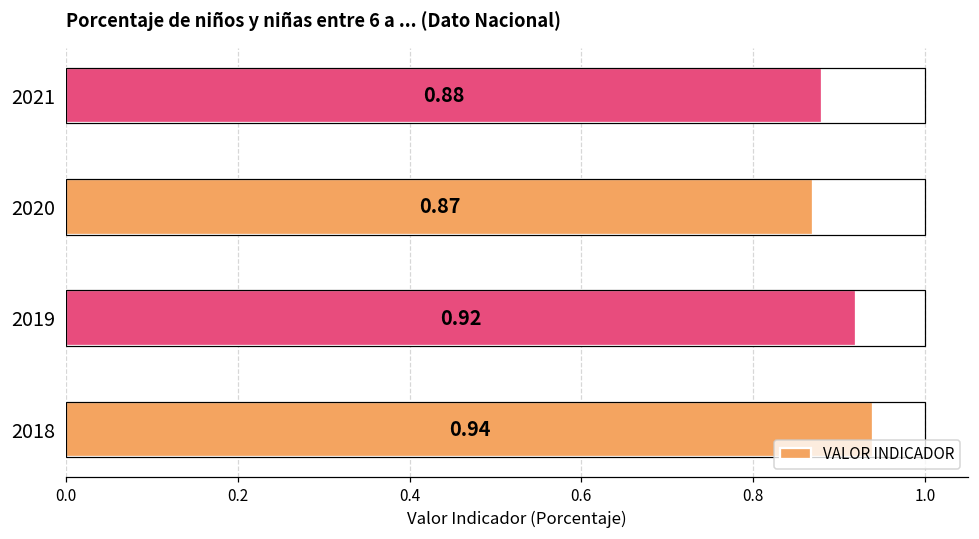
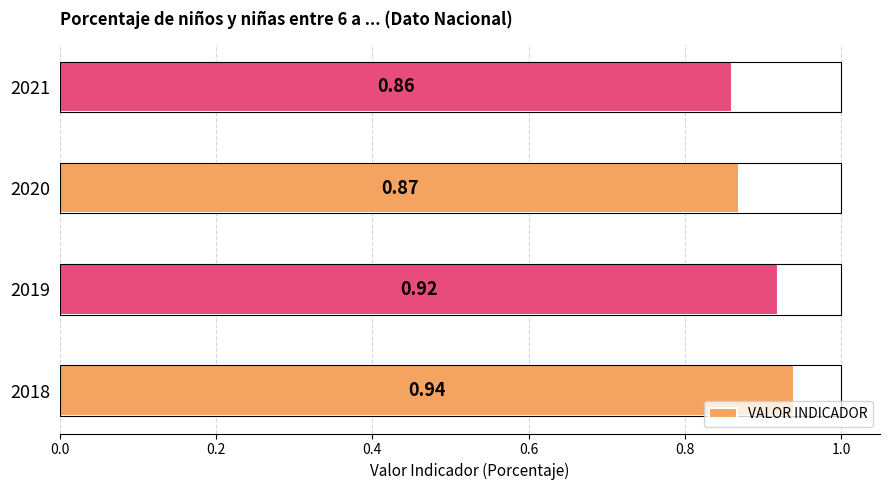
  {
-   "2021": 0.88,
+   "2021": 0.86,
    "2020": 0.87,
    "2019": 0.92,
    "2018": 0.94
  }
